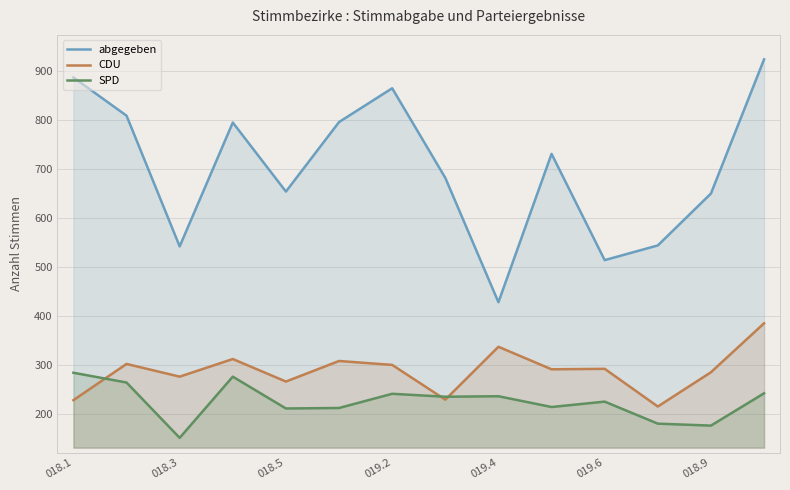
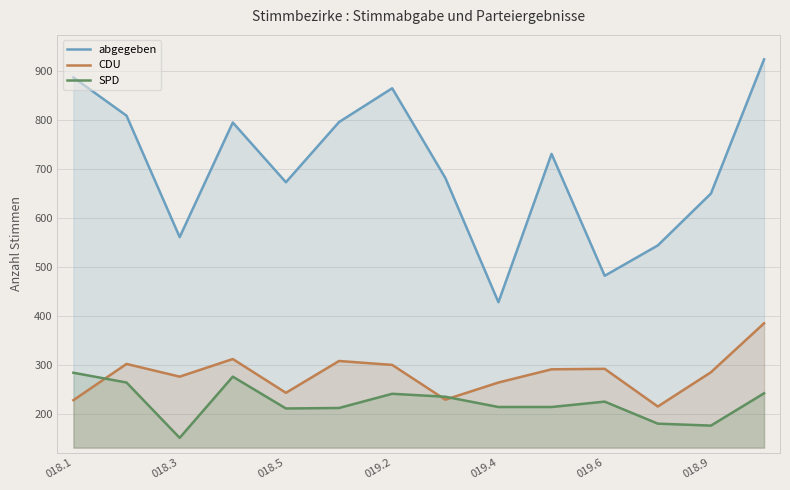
  {
    "abgegeben": {
-     "018.3": 540,
-     "018.5": 650,
+     "018.3": 560,
+     "018.5": 670,
      "019.2": 870,
      "019.4": 430,
-     "019.6": 510,
+     "019.6": 480,
      "018.9": 650
    },
    "CDU": {
      "018.1": 230,
      "018.3": 280,
-     "018.5": 270,
+     "018.5": 240,
      "019.2": 300,
-     "019.4": 340,
+     "019.4": 260,
      "019.6": 290,
      "018.9": 290
    },
    "SPD": {
      "018.1": 280,
      "018.3": 150,
      "018.5": 210,
      "019.2": 240,
-     "019.4": 240,
+     "019.4": 210,
      "019.6": 230,
      "018.9": 180
    }
  }
